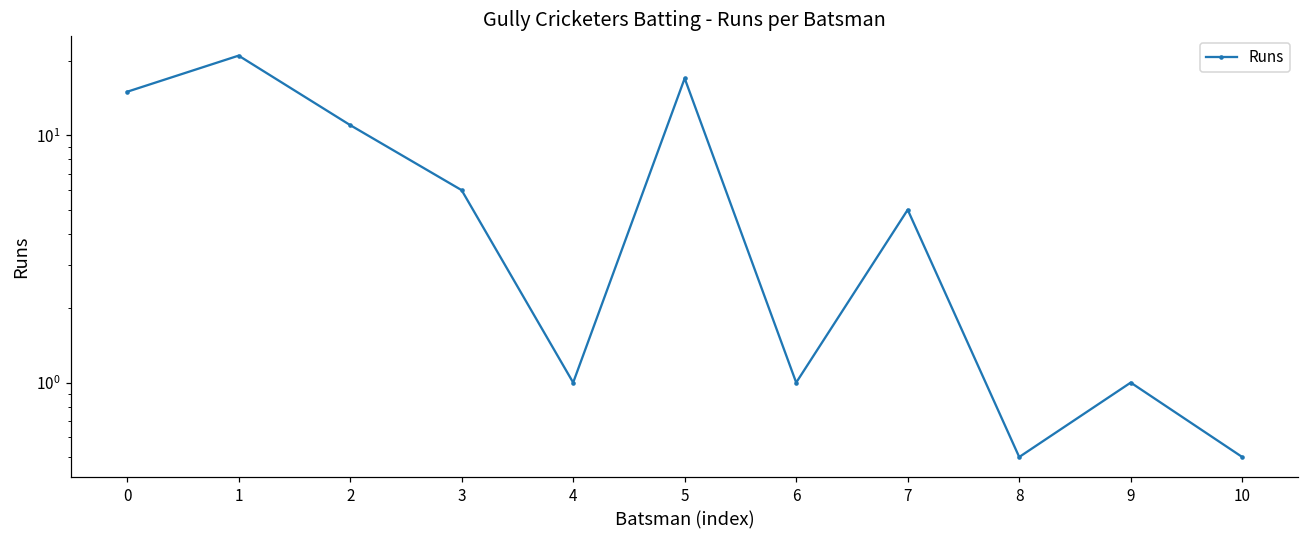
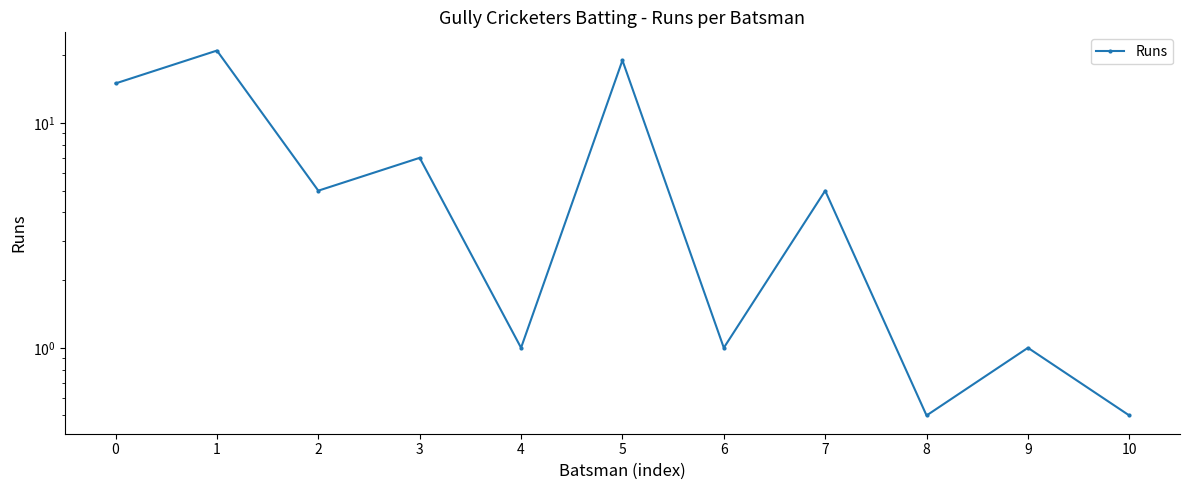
  {
    "0": 15,
    "1": 21,
-   "2": 11,
-   "3": 6,
+   "2": 5,
+   "3": 7,
    "4": 1,
-   "5": 17,
+   "5": 19,
    "6": 1,
    "7": 5,
    "8": 0.50,
    "9": 1,
    "10": 0.50
  }
